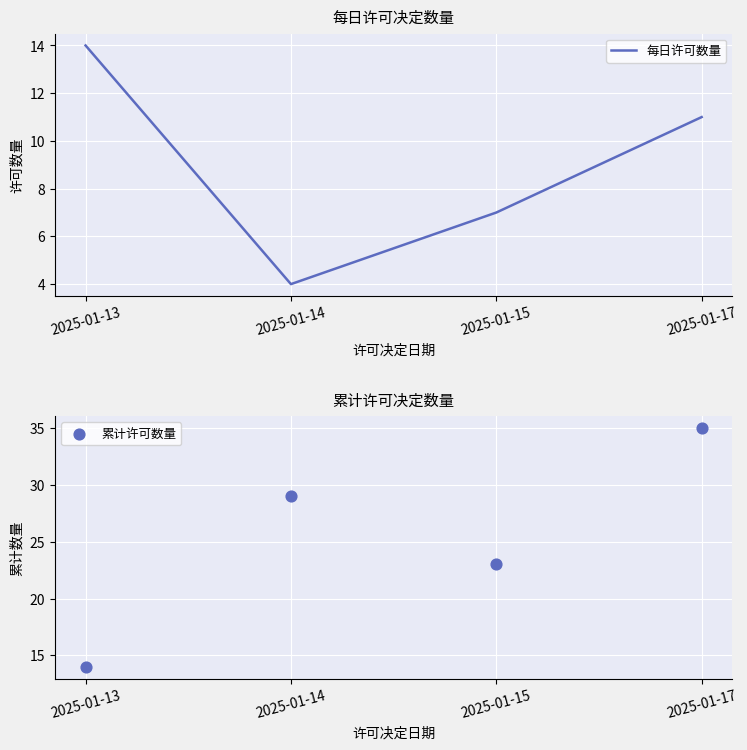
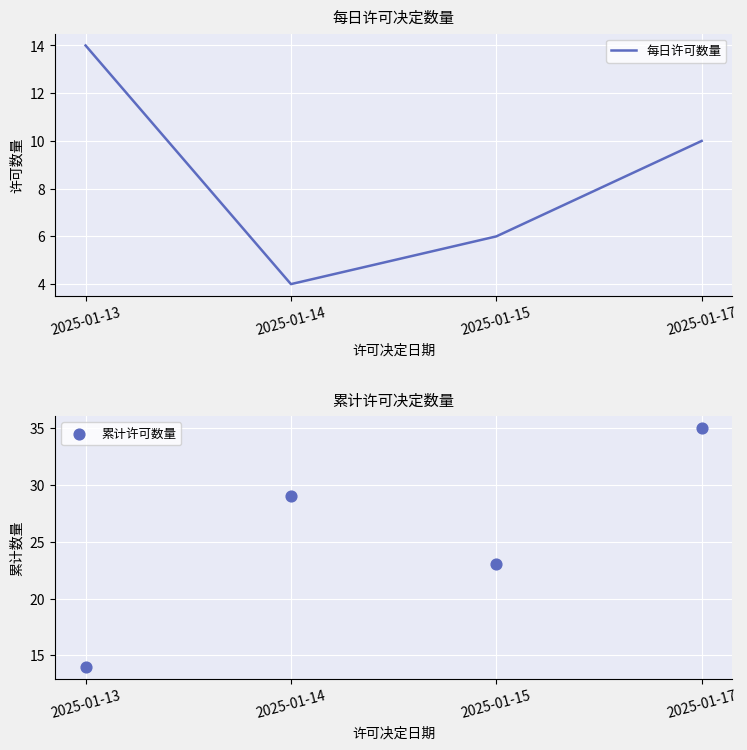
  {
    "每日许可决定数量": {
      "2025-01-13": 14,
      "2025-01-14": 4,
-     "2025-01-15": 7,
-     "2025-01-17": 11
+     "2025-01-15": 6,
+     "2025-01-17": 10
    }
  }
